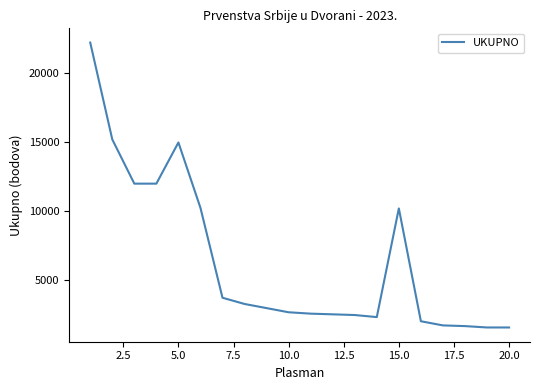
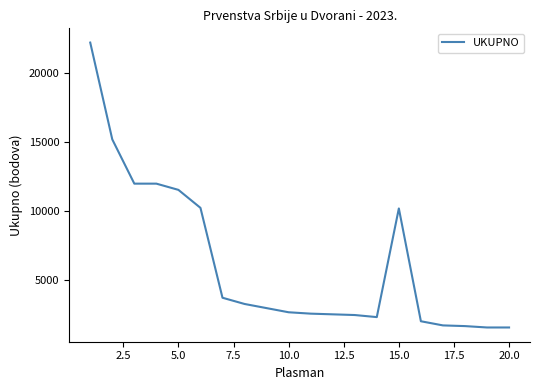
  {
-   "5.0": 15000,
+   "5.0": 11600,
    "10.0": 2700,
    "15.0": 10200,
    "20.0": 1600
  }
